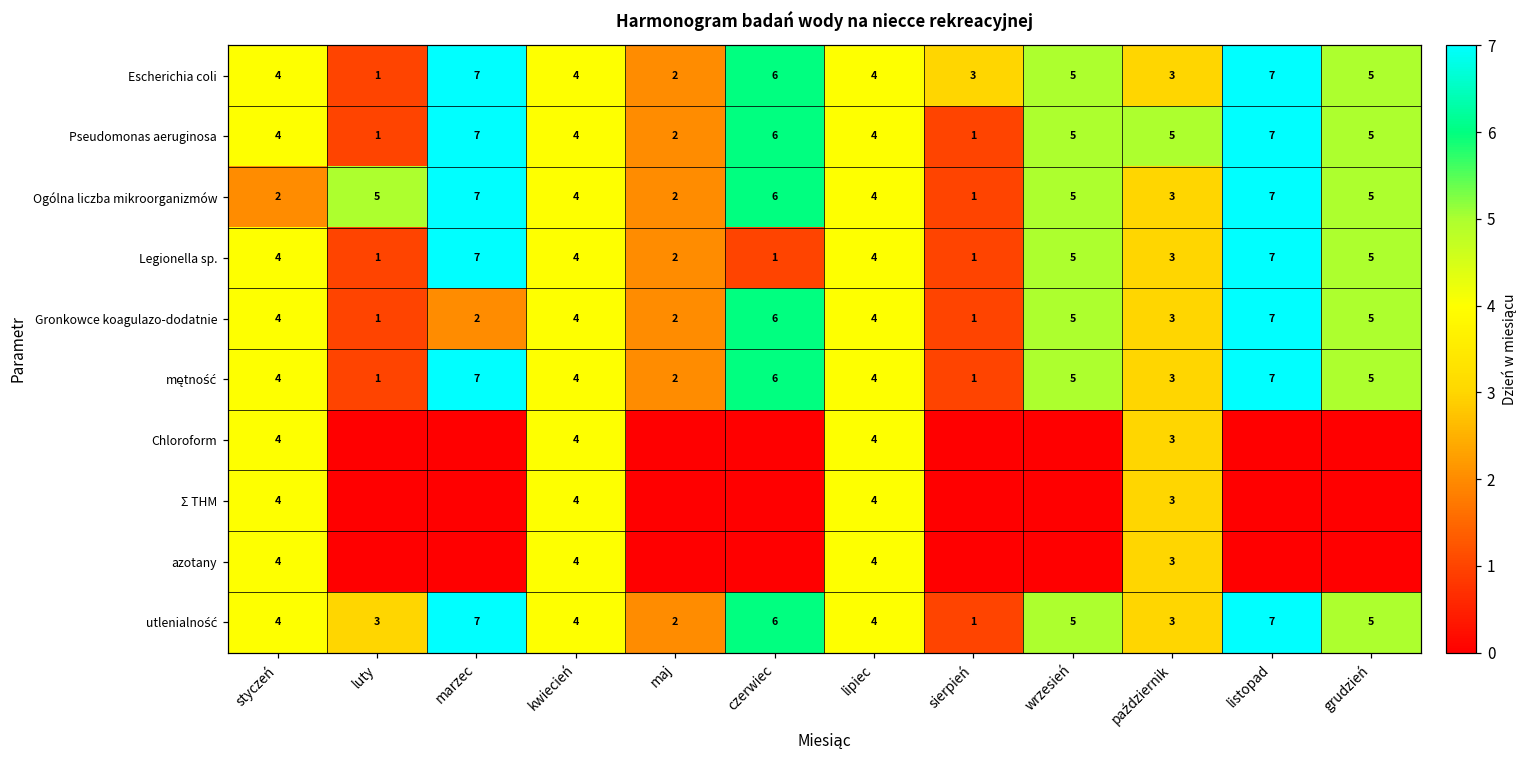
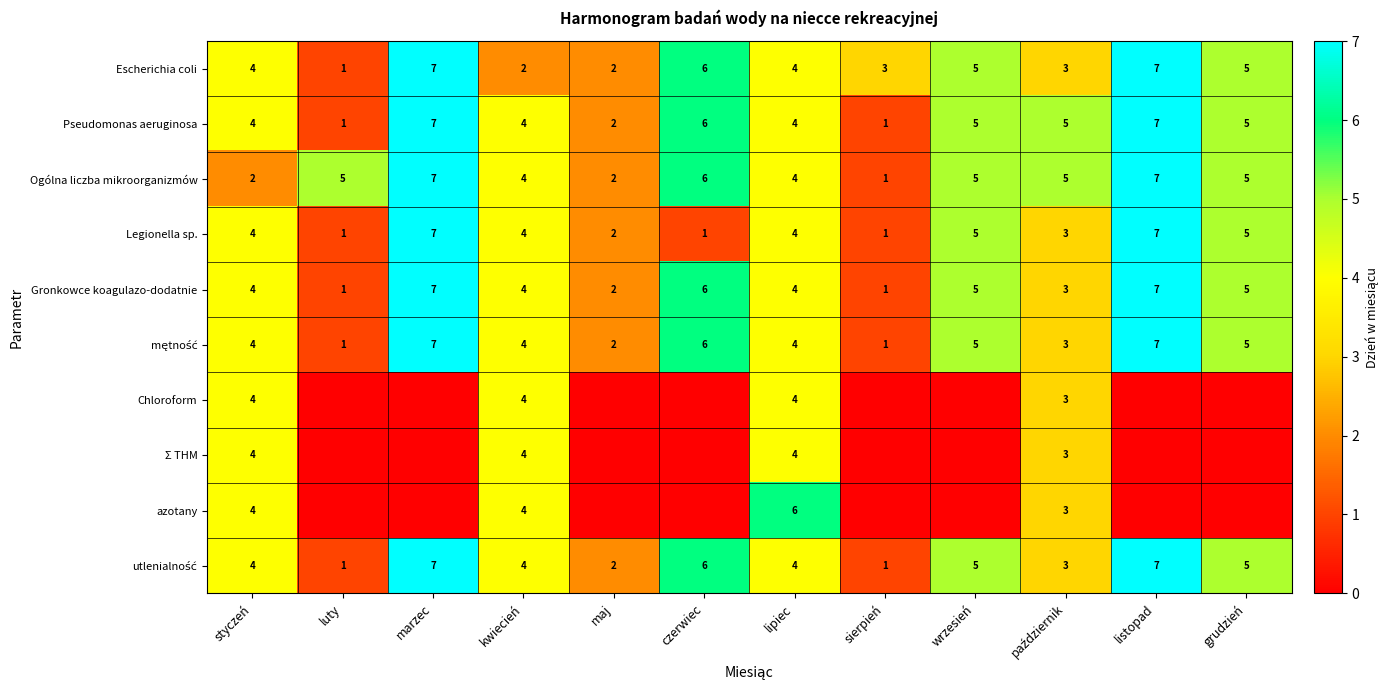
  {
    "Escherichia coli": {
      "styczeń": 4,
      "luty": 1,
      "marzec": 7,
-     "kwiecień": 4,
+     "kwiecień": 2,
      "maj": 2,
      "czerwiec": 6,
      "lipiec": 4,
      "sierpień": 3,
      "wrzesień": 5,
      "październik": 3,
      "listopad": 7,
      "grudzień": 5
    },
    "Pseudomonas aeruginosa": {
      "styczeń": 4,
      "luty": 1,
      "marzec": 7,
      "kwiecień": 4,
      "maj": 2,
      "czerwiec": 6,
      "lipiec": 4,
      "sierpień": 1,
      "wrzesień": 5,
      "październik": 5,
      "listopad": 7,
      "grudzień": 5
    },
    "Ogólna liczba mikroorganizmów": {
      "styczeń": 2,
      "luty": 5,
      "marzec": 7,
      "kwiecień": 4,
      "maj": 2,
      "czerwiec": 6,
      "lipiec": 4,
      "sierpień": 1,
      "wrzesień": 5,
-     "październik": 3,
+     "październik": 5,
      "listopad": 7,
      "grudzień": 5
    },
    "Legionella sp.": {
      "styczeń": 4,
      "luty": 1,
      "marzec": 7,
      "kwiecień": 4,
      "maj": 2,
      "czerwiec": 1,
      "lipiec": 4,
      "sierpień": 1,
      "wrzesień": 5,
      "październik": 3,
      "listopad": 7,
      "grudzień": 5
    },
    "Gronkowce koagulazo-dodatnie": {
      "styczeń": 4,
      "luty": 1,
-     "marzec": 2,
+     "marzec": 7,
      "kwiecień": 4,
      "maj": 2,
      "czerwiec": 6,
      "lipiec": 4,
      "sierpień": 1,
      "wrzesień": 5,
      "październik": 3,
      "listopad": 7,
      "grudzień": 5
    },
    "mętność": {
      "styczeń": 4,
      "luty": 1,
      "marzec": 7,
      "kwiecień": 4,
      "maj": 2,
      "czerwiec": 6,
      "lipiec": 4,
      "sierpień": 1,
      "wrzesień": 5,
      "październik": 3,
      "listopad": 7,
      "grudzień": 5
    },
    "Chloroform": {
      "styczeń": 4,
      "kwiecień": 4,
      "lipiec": 4,
      "październik": 3
    },
    "Σ THM": {
      "styczeń": 4,
      "kwiecień": 4,
      "lipiec": 4,
      "październik": 3
    },
    "azotany": {
      "styczeń": 4,
      "kwiecień": 4,
-     "lipiec": 4,
+     "lipiec": 6,
      "październik": 3
    },
    "utlenialność": {
      "styczeń": 4,
-     "luty": 3,
+     "luty": 1,
      "marzec": 7,
      "kwiecień": 4,
      "maj": 2,
      "czerwiec": 6,
      "lipiec": 4,
      "sierpień": 1,
      "wrzesień": 5,
      "październik": 3,
      "listopad": 7,
      "grudzień": 5
    }
  }
